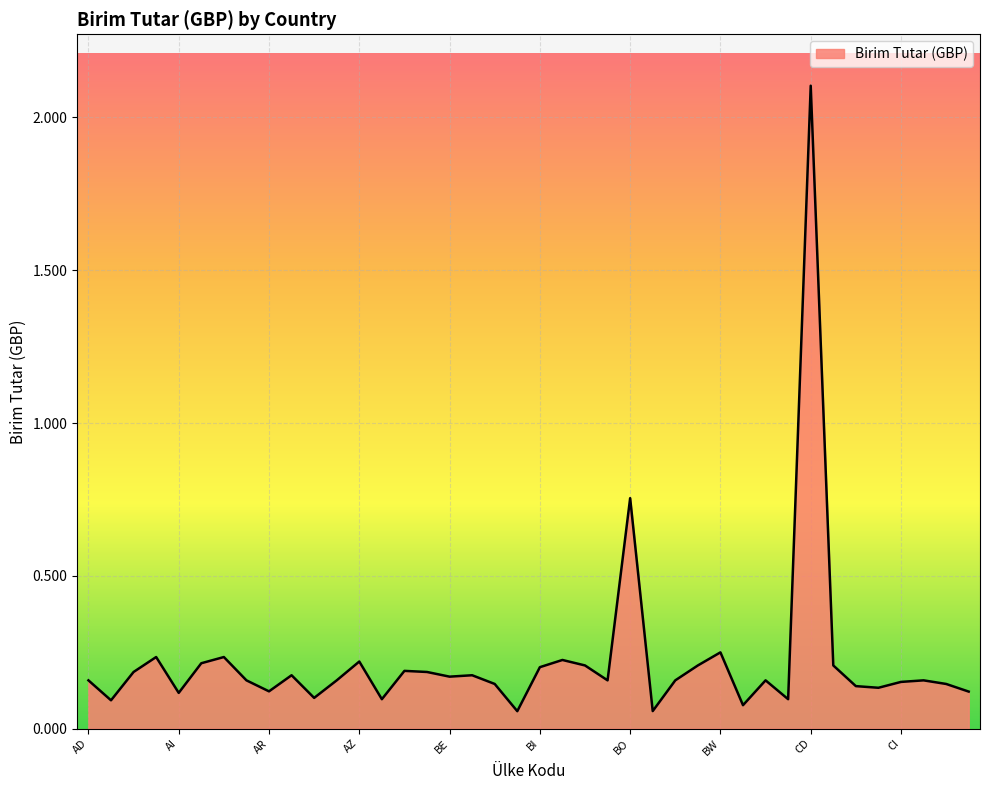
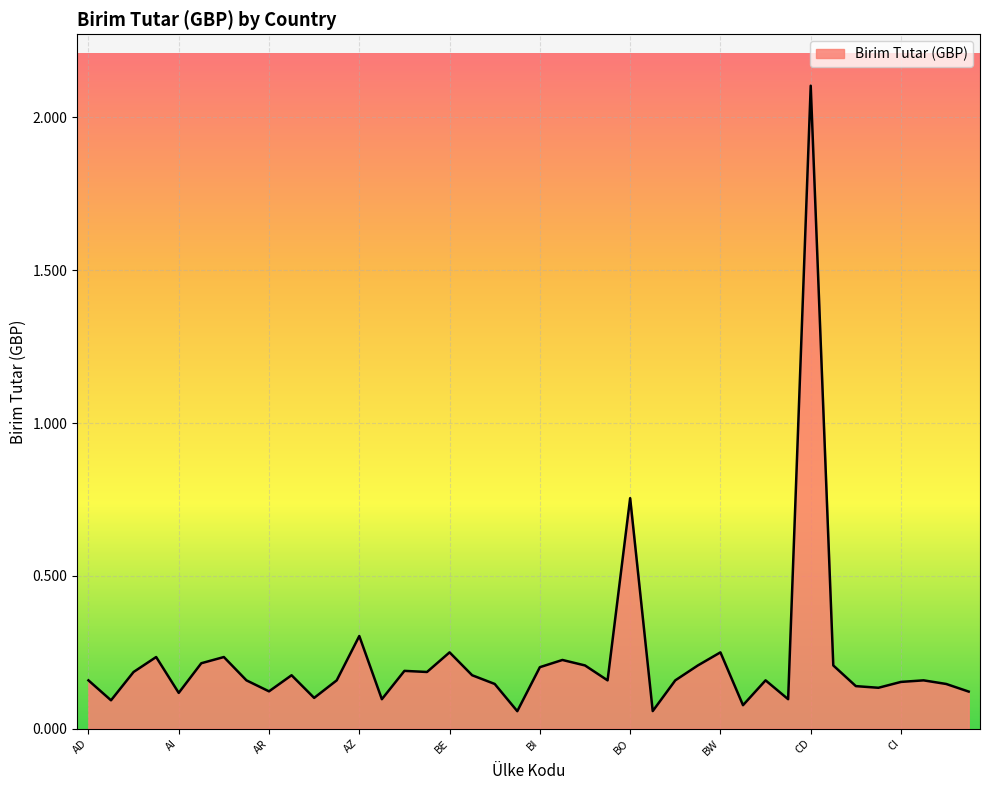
  {
    "AD": 0.16,
    "AI": 0.12,
    "AR": 0.12,
-   "AZ": 0.22,
-   "BE": 0.17,
+   "AZ": 0.30,
+   "BE": 0.25,
    "BI": 0.20,
    "BO": 0.75,
    "BW": 0.25,
    "CD": 2.10,
    "CI": 0.15
  }
